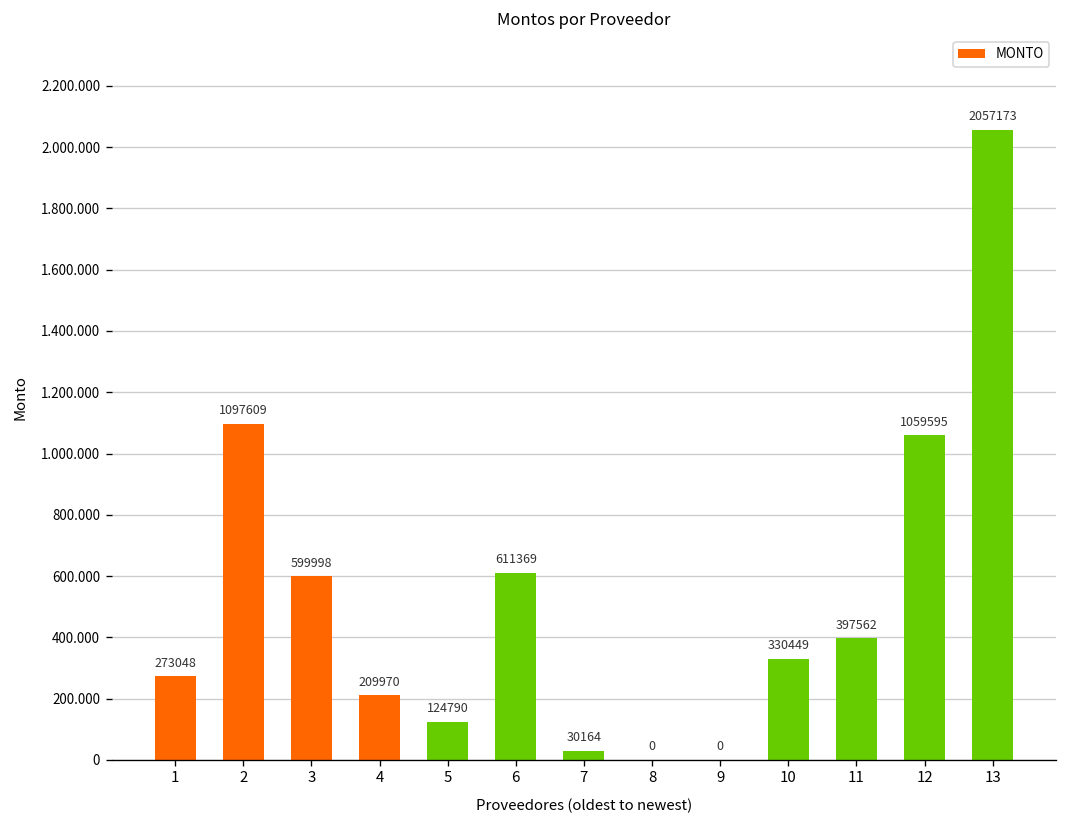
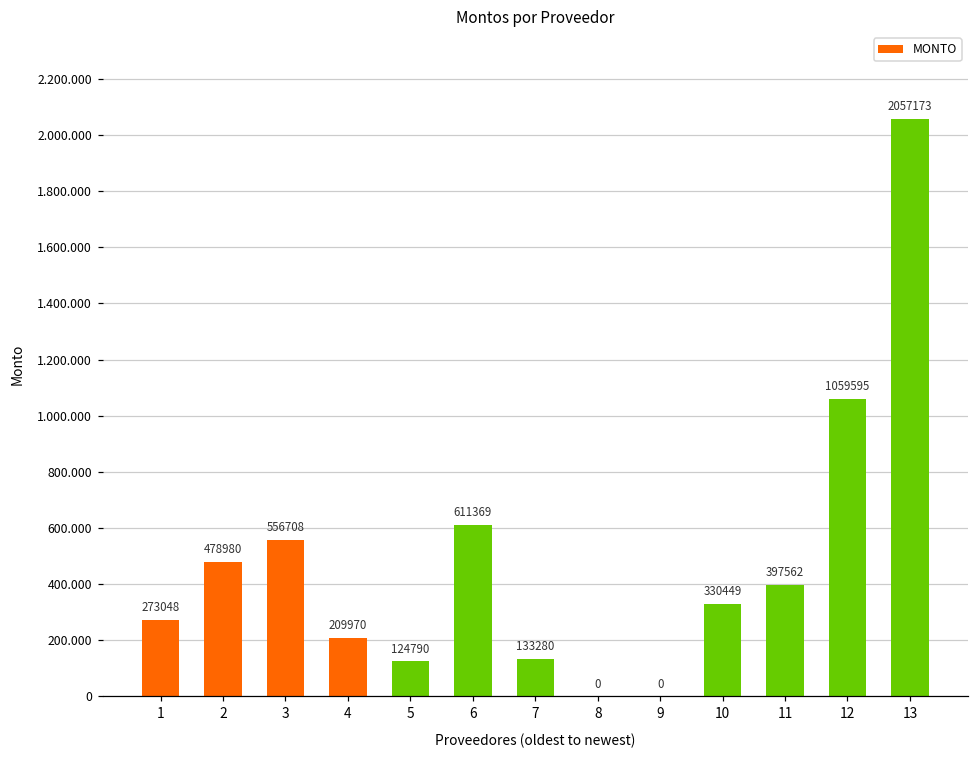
  {
    "1": 273048,
-   "2": 1097609,
-   "3": 599998,
+   "2": 478980,
+   "3": 556708,
    "4": 209970,
    "5": 124790,
    "6": 611369,
-   "7": 30164,
+   "7": 133280,
    "8": 0,
    "9": 0,
    "10": 330449,
    "11": 397562,
    "12": 1059595,
    "13": 2057173
  }
